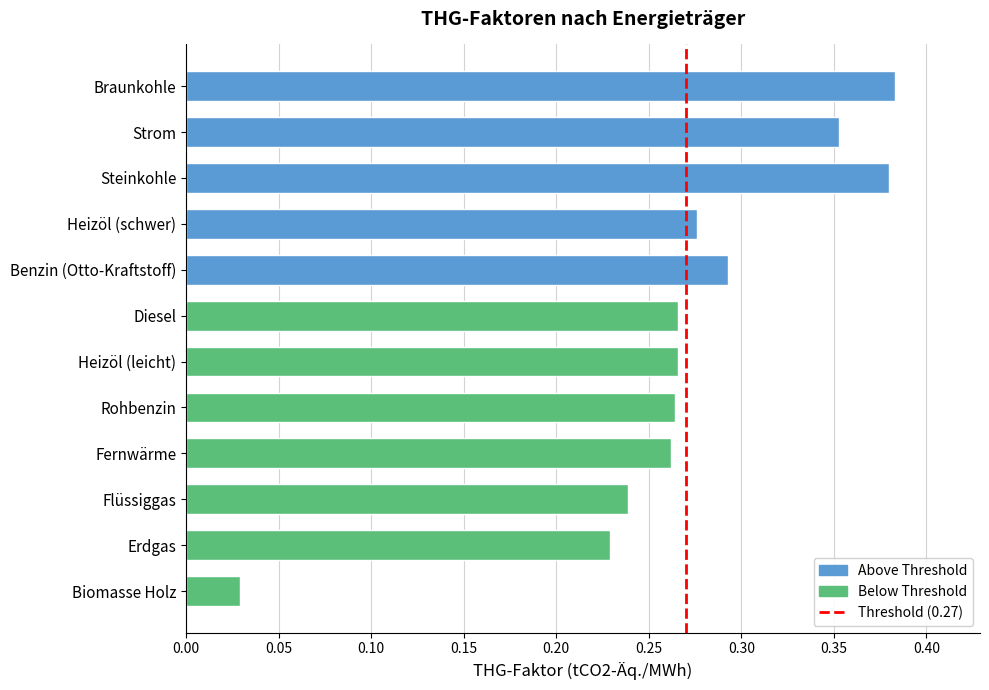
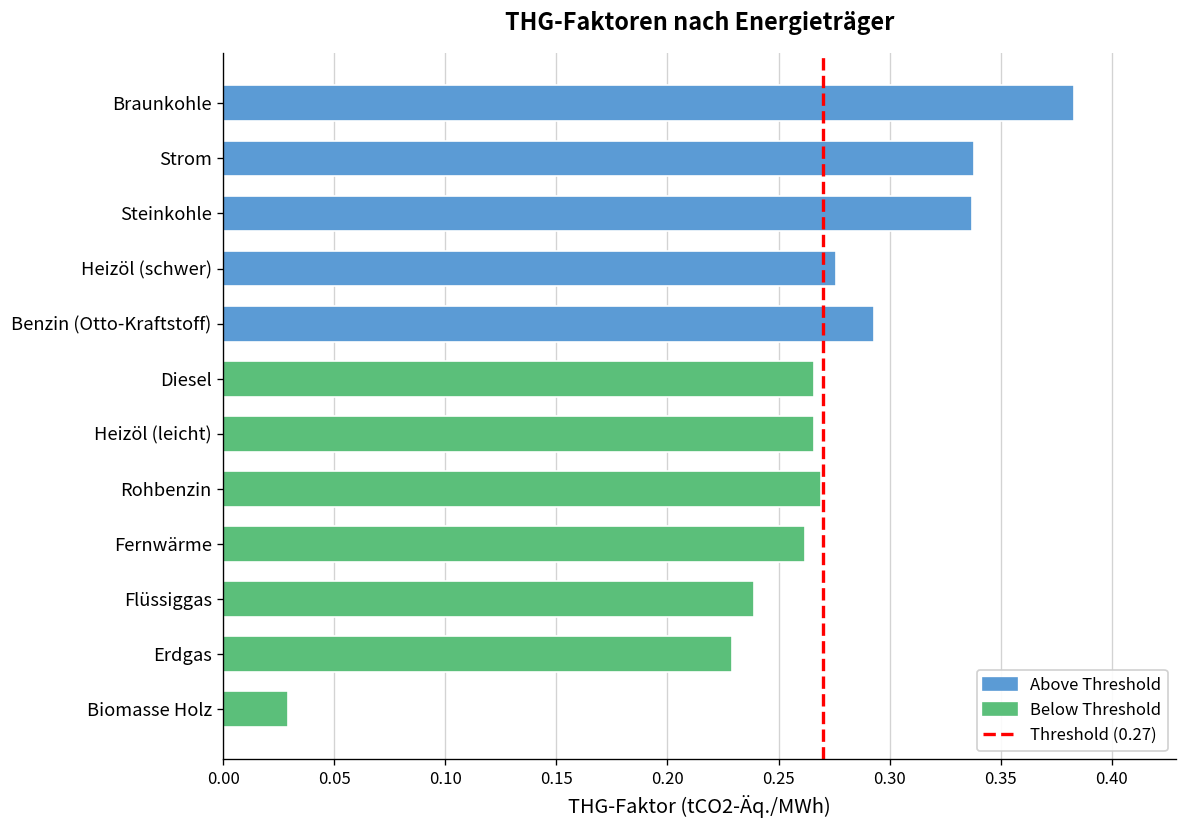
  {
    "Braunkohle": 0.383,
-   "Strom": 0.353,
-   "Steinkohle": 0.380,
+   "Strom": 0.338,
+   "Steinkohle": 0.337,
    "Heizöl (schwer)": 0.276,
    "Benzin (Otto-Kraftstoff)": 0.293,
    "Diesel": 0.266,
    "Heizöl (leicht)": 0.266,
-   "Rohbenzin": 0.264,
+   "Rohbenzin": 0.269,
    "Fernwärme": 0.262,
    "Flüssiggas": 0.239,
    "Erdgas": 0.229,
    "Biomasse Holz": 0.029
  }
